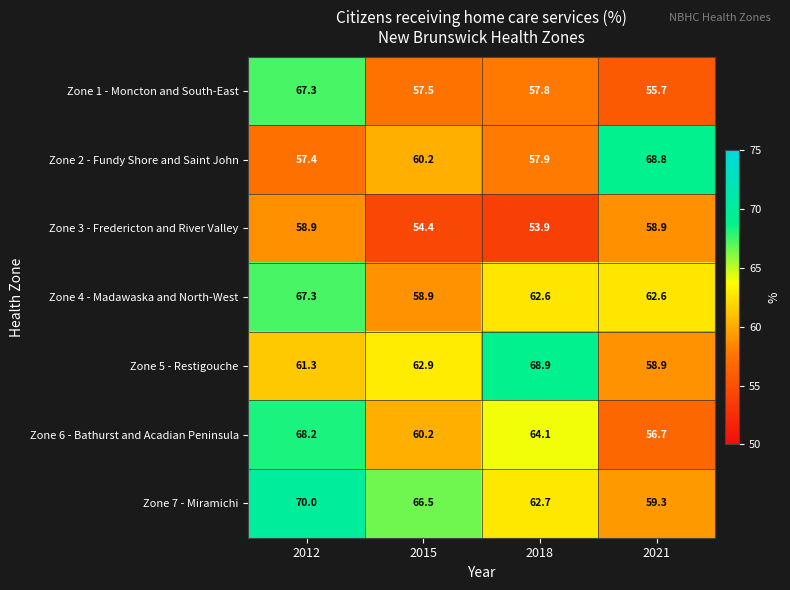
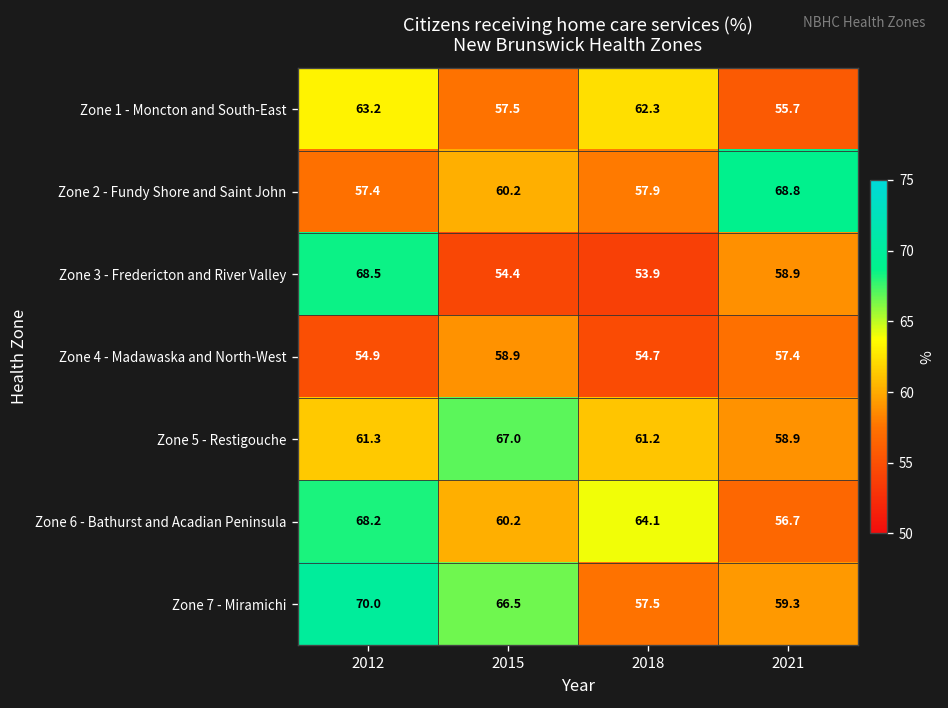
  {
    "Zone 1 - Moncton and South-East": {
-     "2012": 67.3,
+     "2012": 63.2,
      "2015": 57.5,
-     "2018": 57.8,
+     "2018": 62.3,
      "2021": 55.7
    },
    "Zone 2 - Fundy Shore and Saint John": {
      "2012": 57.4,
      "2015": 60.2,
      "2018": 57.9,
      "2021": 68.8
    },
    "Zone 3 - Fredericton and River Valley": {
-     "2012": 58.9,
+     "2012": 68.5,
      "2015": 54.4,
      "2018": 53.9,
      "2021": 58.9
    },
    "Zone 4 - Madawaska and North-West": {
-     "2012": 67.3,
+     "2012": 54.9,
      "2015": 58.9,
-     "2018": 62.6,
-     "2021": 62.6
+     "2018": 54.7,
+     "2021": 57.4
    },
    "Zone 5 - Restigouche": {
      "2012": 61.3,
-     "2015": 62.9,
-     "2018": 68.9,
+     "2015": 67.0,
+     "2018": 61.2,
      "2021": 58.9
    },
    "Zone 6 - Bathurst and Acadian Peninsula": {
      "2012": 68.2,
      "2015": 60.2,
      "2018": 64.1,
      "2021": 56.7
    },
    "Zone 7 - Miramichi": {
      "2012": 70.0,
      "2015": 66.5,
-     "2018": 62.7,
+     "2018": 57.5,
      "2021": 59.3
    }
  }
